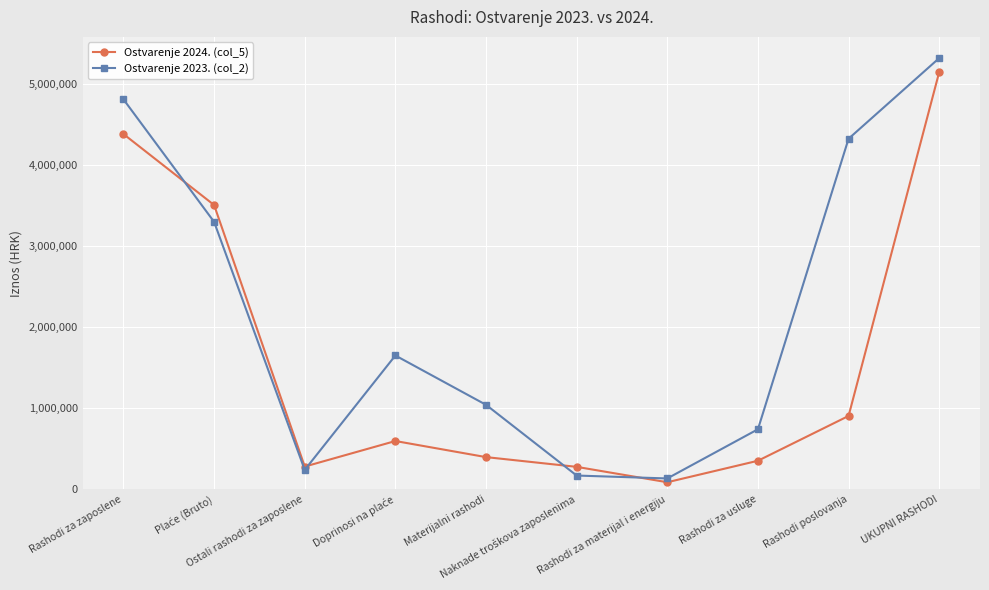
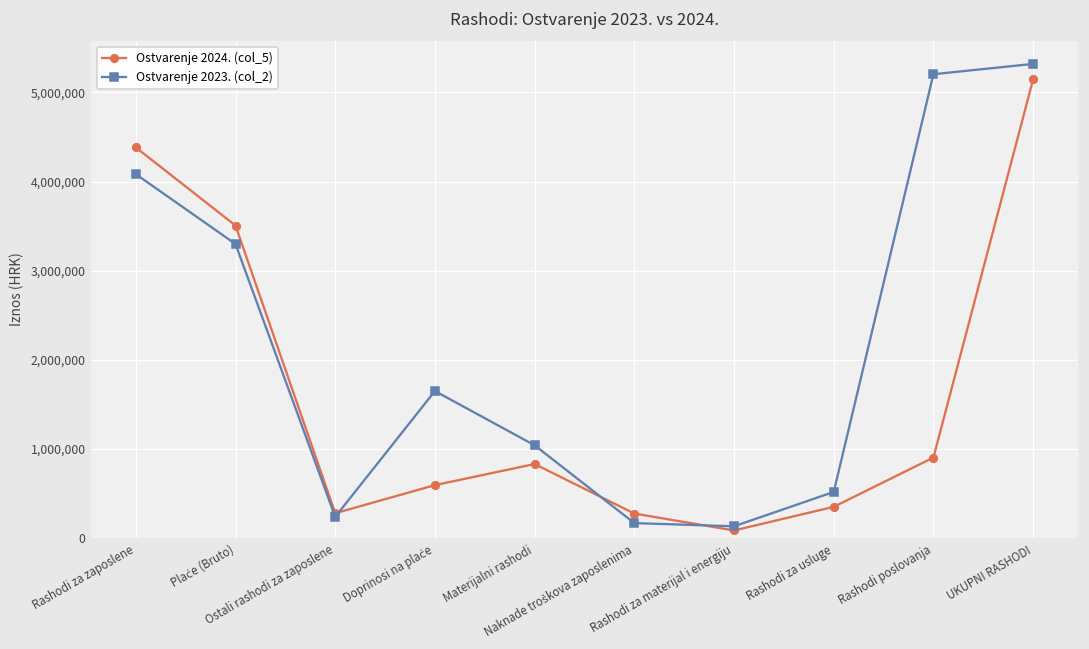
  {
    "Ostvarenje 2024. (col_5)": {
      "Rashodi za zaposlene": "4,400,000",
      "Plaće (Bruto)": "3,500,000",
      "Ostali rashodi za zaposlene": "300,000",
      "Doprinosi na plaće": "600,000",
-     "Materijalni rashodi": "400,000",
+     "Materijalni rashodi": "800,000",
      "Naknade troškova zaposlenima": "300,000",
      "Rashodi za materijal i energiju": "100,000",
      "Rashodi za usluge": "400,000",
      "Rashodi poslovanja": "900,000",
      "UKUPNI RASHODI": "5,100,000"
    },
    "Ostvarenje 2023. (col_2)": {
-     "Rashodi za zaposlene": "4,800,000",
+     "Rashodi za zaposlene": "4,100,000",
      "Plaće (Bruto)": "3,300,000",
      "Ostali rashodi za zaposlene": "200,000",
      "Doprinosi na plaće": "1,700,000",
      "Materijalni rashodi": "1,000,000",
      "Naknade troškova zaposlenima": "200,000",
      "Rashodi za materijal i energiju": "100,000",
-     "Rashodi za usluge": "700,000",
-     "Rashodi poslovanja": "4,300,000",
+     "Rashodi za usluge": "500,000",
+     "Rashodi poslovanja": "5,200,000",
      "UKUPNI RASHODI": "5,300,000"
    }
  }
